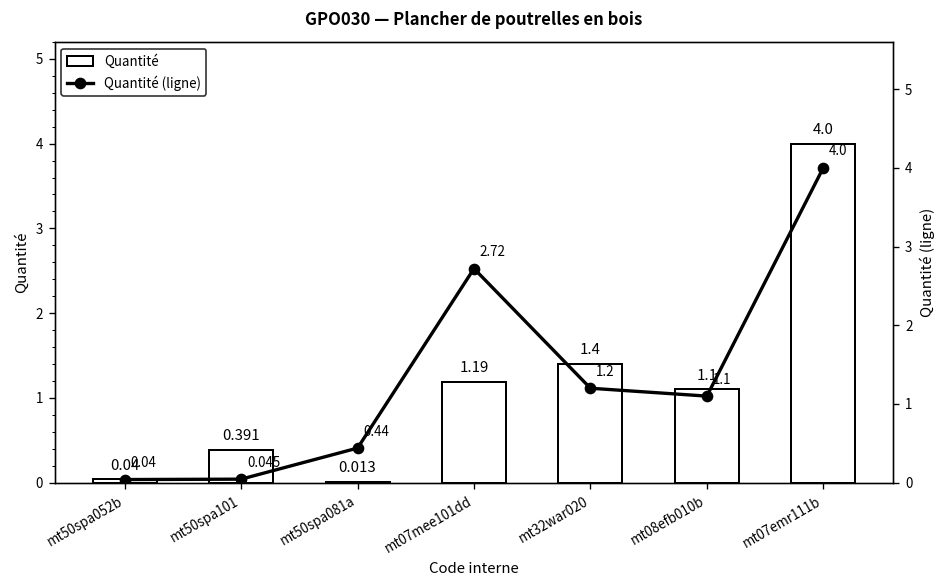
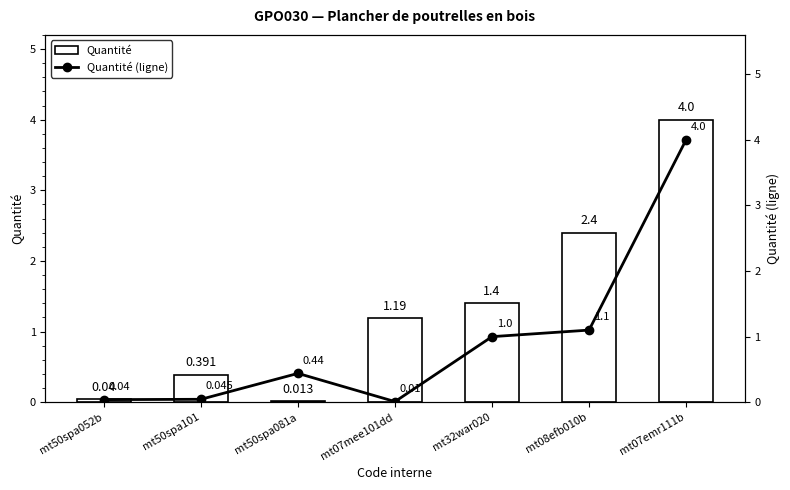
  {
    "Quantité": {
      "mt50spa101": 0.391,
      "mt50spa081a": 0.013,
      "mt07mee101dd": 1.19,
      "mt32war020": 1.4,
-     "mt08efb010b": 1.1,
+     "mt08efb010b": 2.4,
      "mt07emr111b": 4.0
    },
    "Quantité (ligne)": {
      "mt50spa101": 0.045,
      "mt50spa081a": 0.44,
-     "mt07mee101dd": 2.72,
-     "mt32war020": 1.2
+     "mt07mee101dd": 0.01,
+     "mt32war020": 1.0
    }
  }
